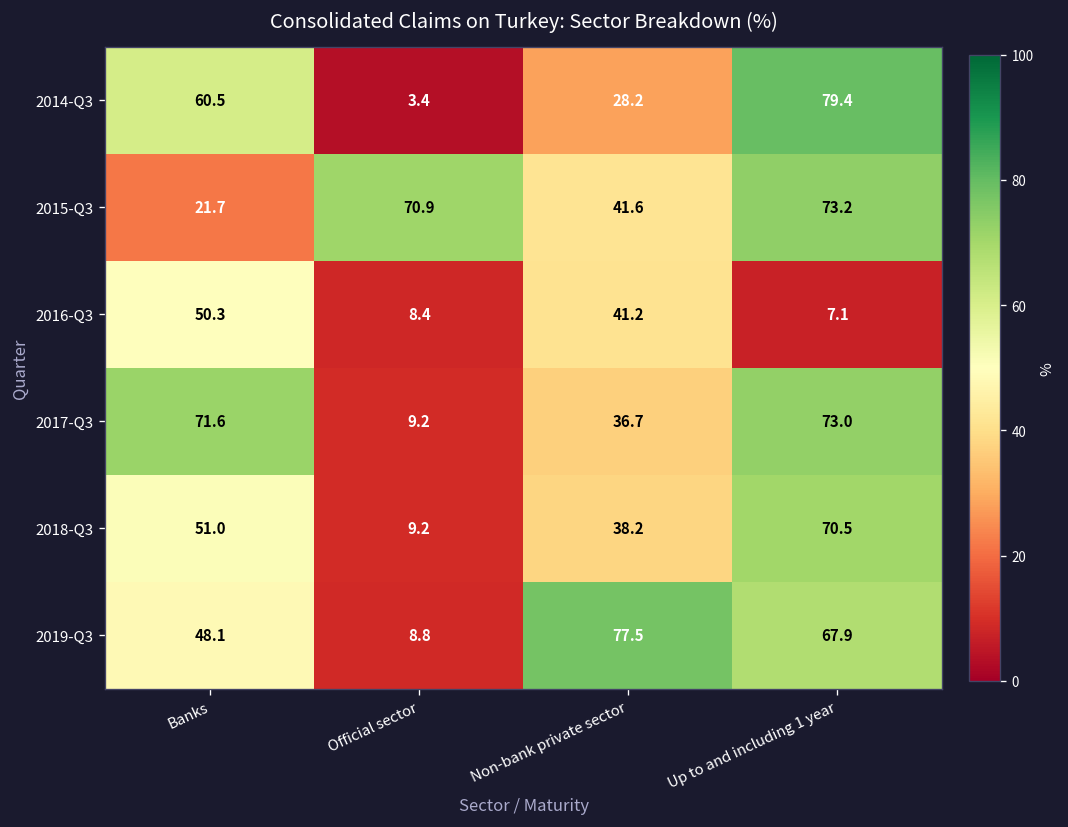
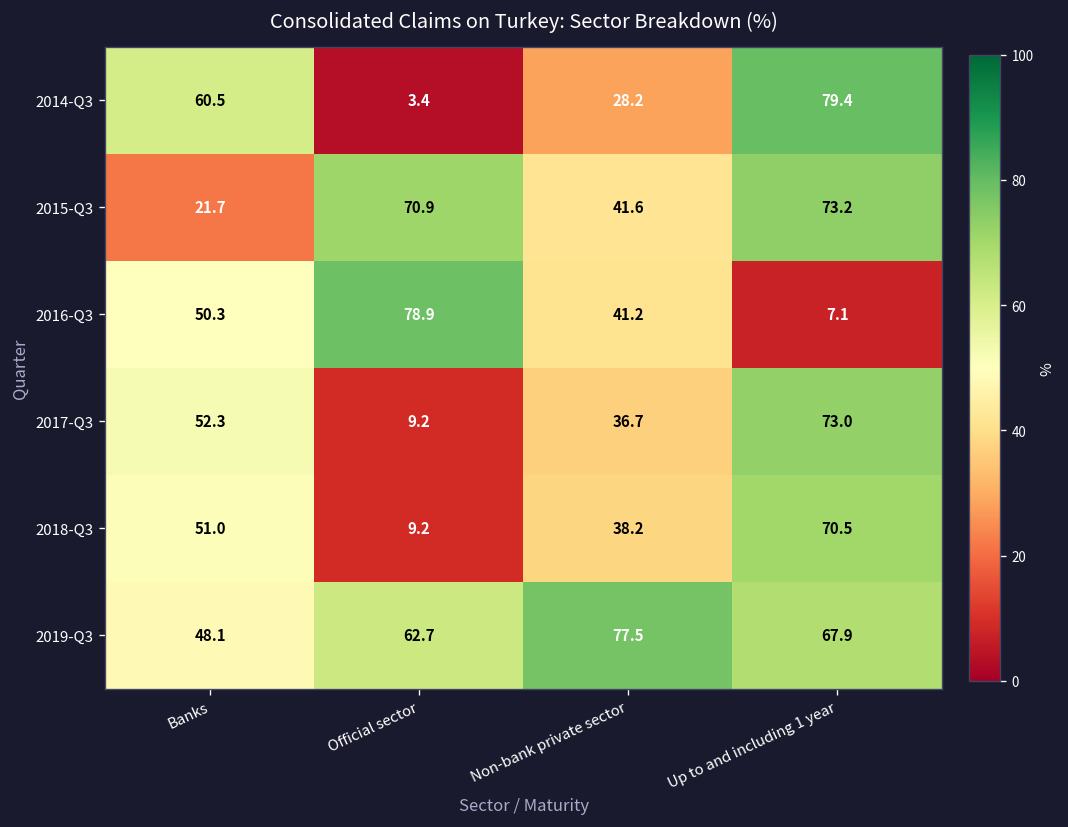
  {
    "2014-Q3": {
      "Banks": 60.5,
      "Official sector": 3.4,
      "Non-bank private sector": 28.2,
      "Up to and including 1 year": 79.4
    },
    "2015-Q3": {
      "Banks": 21.7,
      "Official sector": 70.9,
      "Non-bank private sector": 41.6,
      "Up to and including 1 year": 73.2
    },
    "2016-Q3": {
      "Banks": 50.3,
-     "Official sector": 8.4,
+     "Official sector": 78.9,
      "Non-bank private sector": 41.2,
      "Up to and including 1 year": 7.1
    },
    "2017-Q3": {
-     "Banks": 71.6,
+     "Banks": 52.3,
      "Official sector": 9.2,
      "Non-bank private sector": 36.7,
      "Up to and including 1 year": 73.0
    },
    "2018-Q3": {
      "Banks": 51.0,
      "Official sector": 9.2,
      "Non-bank private sector": 38.2,
      "Up to and including 1 year": 70.5
    },
    "2019-Q3": {
      "Banks": 48.1,
-     "Official sector": 8.8,
+     "Official sector": 62.7,
      "Non-bank private sector": 77.5,
      "Up to and including 1 year": 67.9
    }
  }
